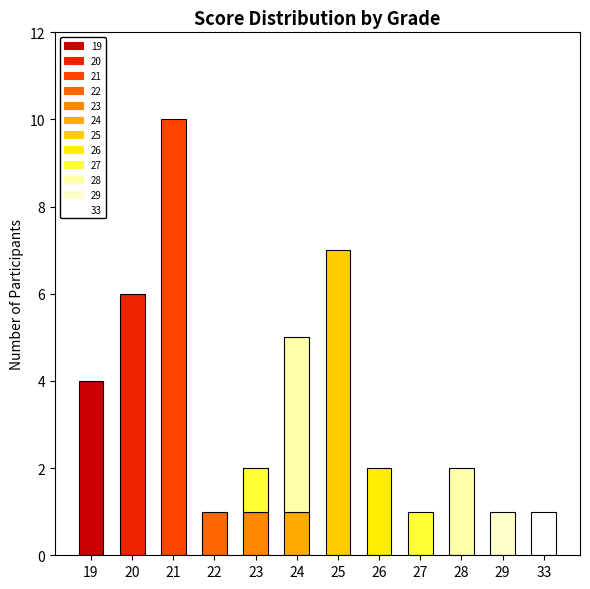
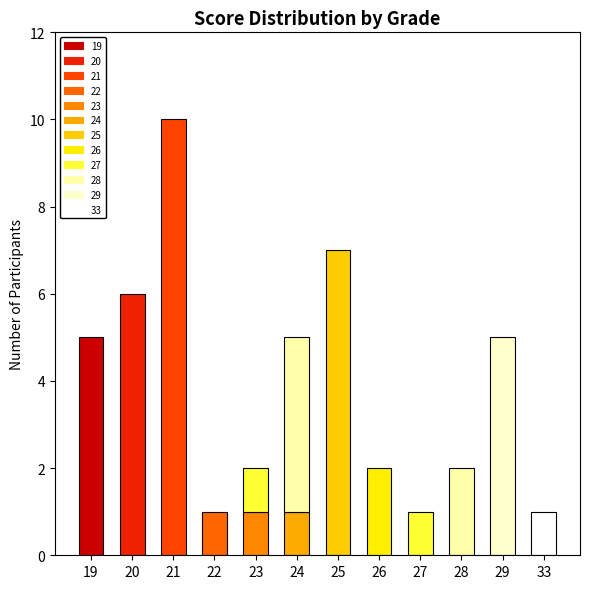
  {
-   "19": 4,
+   "19": 5,
    "20": 6,
    "21": 10,
    "22": 1,
    "25": 7,
    "26": 2,
    "27": 1,
    "28": 2,
-   "29": 1
+   "29": 5
  }
